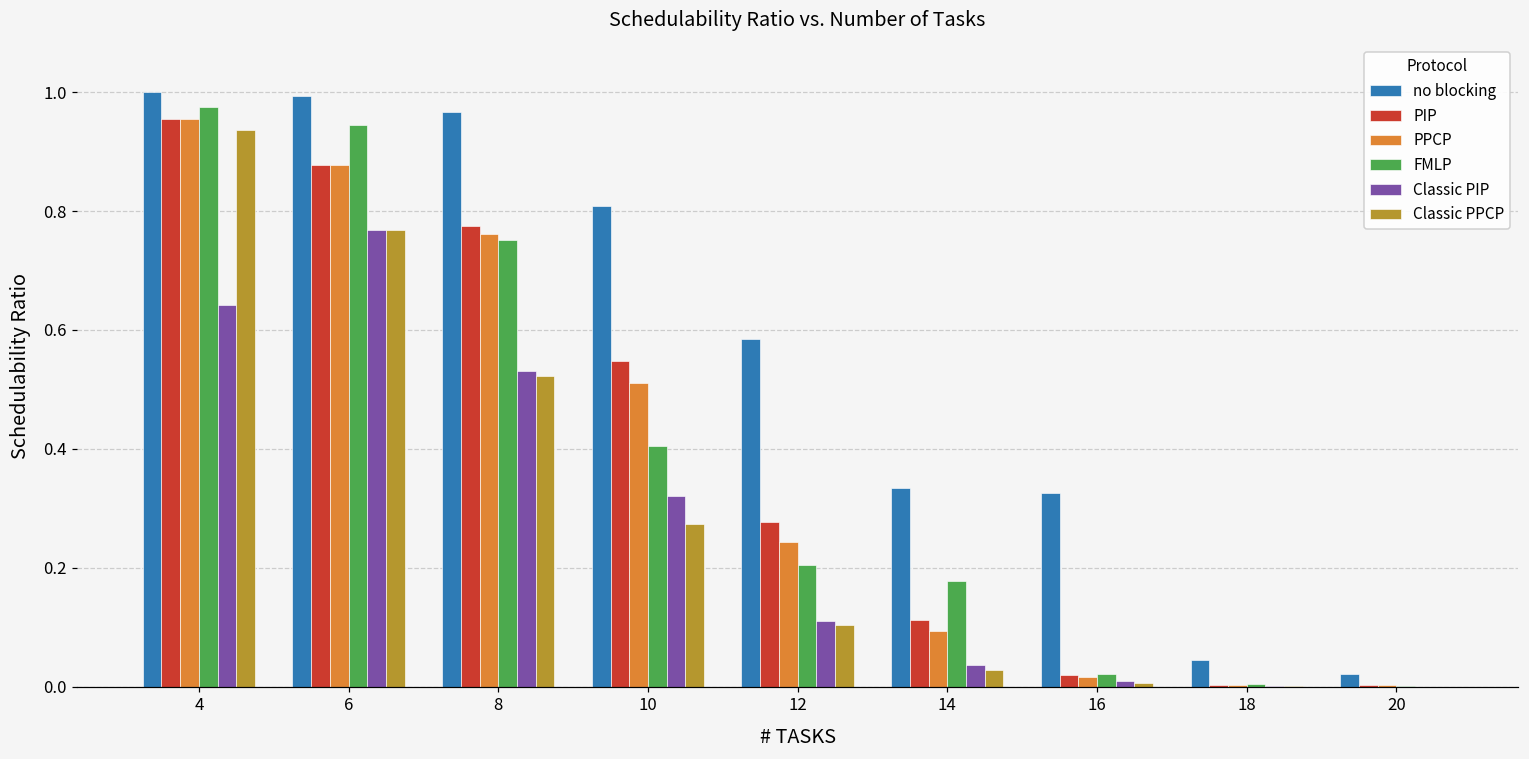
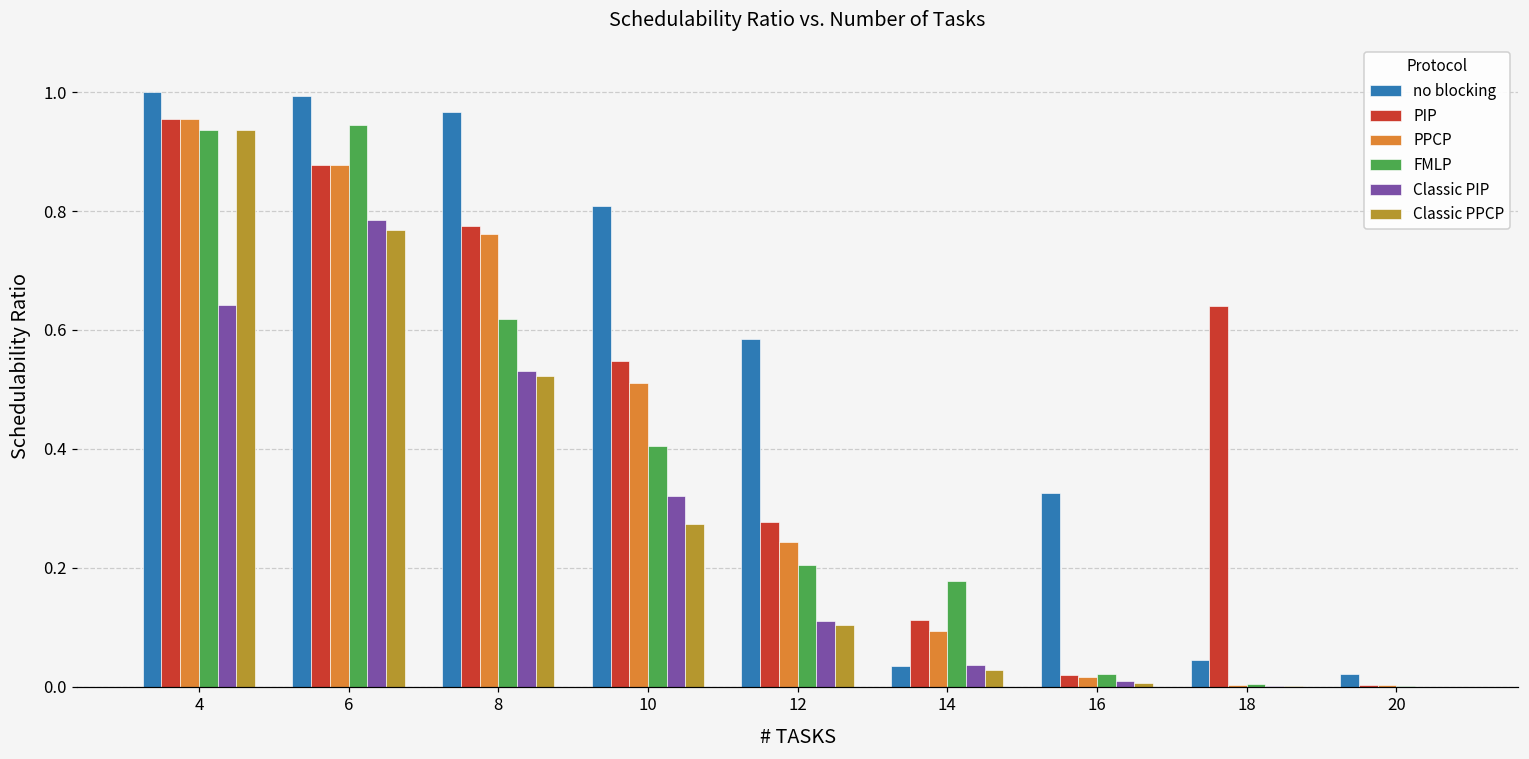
  {
    "no blocking": {
      "4": 1.00,
      "6": 0.99,
      "8": 0.97,
      "10": 0.81,
      "12": 0.59,
-     "14": 0.33,
+     "14": 0.03,
      "16": 0.33,
      "18": 0.04,
      "20": 0.02
    },
    "PIP": {
      "4": 0.95,
      "6": 0.88,
      "8": 0.77,
      "10": 0.55,
      "12": 0.28,
      "14": 0.11,
      "16": 0.02,
-     "18": 0.00
+     "18": 0.64
    },
    "FMLP": {
-     "4": 0.98,
+     "4": 0.94,
      "6": 0.94,
-     "8": 0.75,
+     "8": 0.62,
      "10": 0.41,
      "12": 0.20,
      "14": 0.18,
      "16": 0.02
    },
    "Classic PIP": {
      "4": 0.64,
-     "6": 0.77,
+     "6": 0.79,
      "8": 0.53,
      "10": 0.32,
      "12": 0.11,
      "14": 0.04,
      "16": 0.01,
      "20": 0.00
    }
  }
